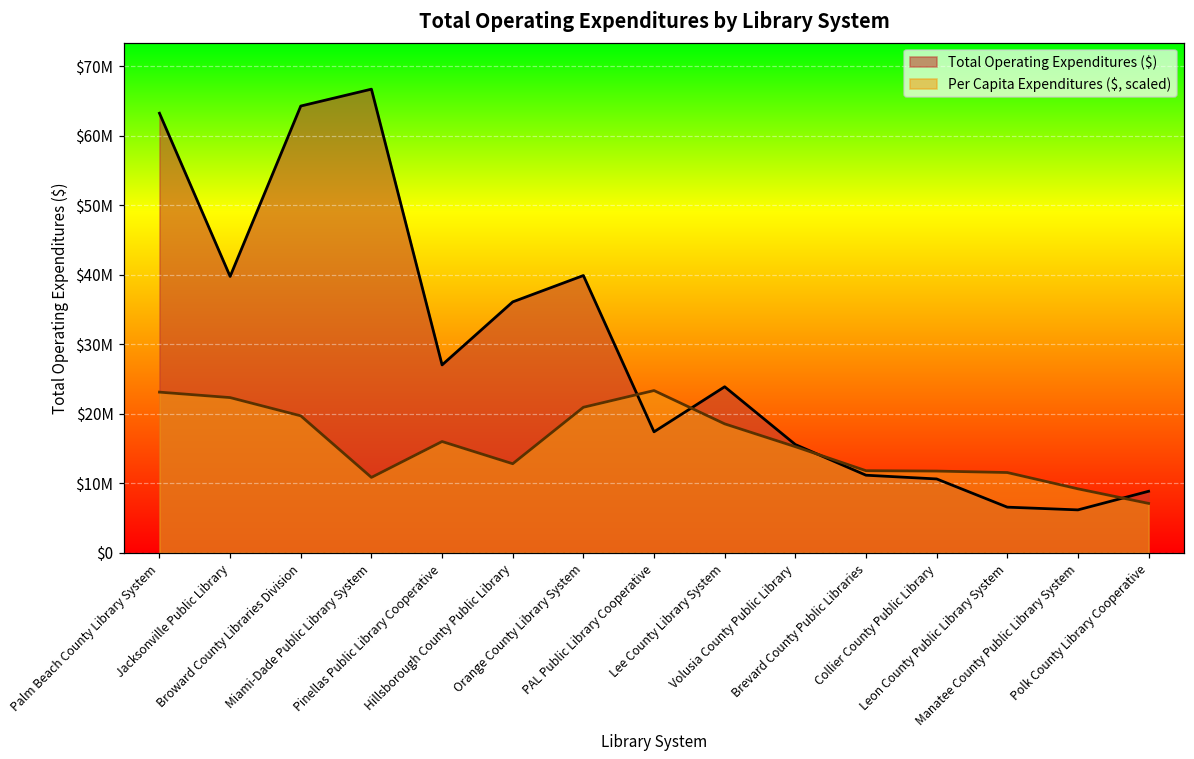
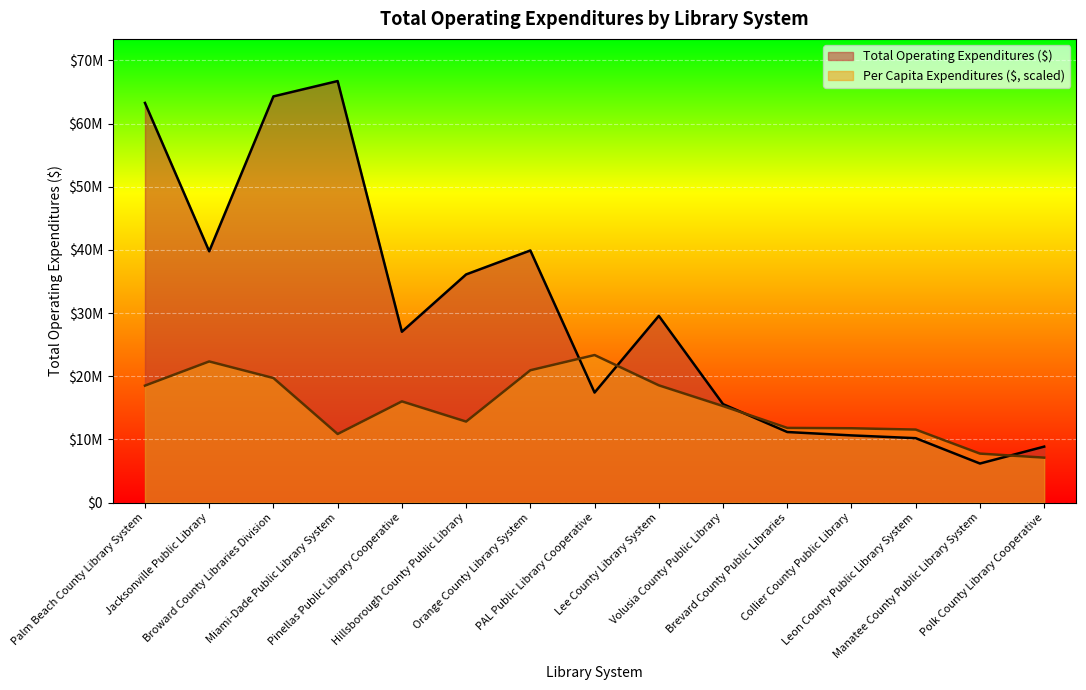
  {
    "Total Operating Expenditures ($)": {
      "Palm Beach County Library System": "$63000000",
      "Jacksonville Public Library": "$40000000",
      "Broward County Libraries Division": "$64000000",
      "Miami-Dade Public Library System": "$67000000",
      "Pinellas Public Library Cooperative": "$27000000",
      "Hillsborough County Public Library": "$36000000",
      "Orange County Library System": "$40000000",
      "PAL Public Library Cooperative": "$17000000",
-     "Lee County Library System": "$24000000",
+     "Lee County Library System": "$30000000",
      "Brevard County Public Libraries": "$11000000",
      "Collier County Public Library": "$11000000",
-     "Leon County Public Library System": "$7000000",
+     "Leon County Public Library System": "$10000000",
      "Manatee County Public Library System": "$6000000",
      "Polk County Library Cooperative": "$9000000"
    },
    "Per Capita Expenditures ($, scaled)": {
-     "Palm Beach County Library System": "$23000000",
+     "Palm Beach County Library System": "$19000000",
      "Jacksonville Public Library": "$22000000",
      "Broward County Libraries Division": "$20000000",
      "Miami-Dade Public Library System": "$11000000",
      "Pinellas Public Library Cooperative": "$16000000",
      "Hillsborough County Public Library": "$13000000",
      "Orange County Library System": "$21000000",
      "PAL Public Library Cooperative": "$23000000",
      "Lee County Library System": "$19000000",
      "Brevard County Public Libraries": "$12000000",
      "Collier County Public Library": "$12000000",
      "Leon County Public Library System": "$12000000",
-     "Manatee County Public Library System": "$9000000",
+     "Manatee County Public Library System": "$8000000",
      "Polk County Library Cooperative": "$7000000"
    }
  }
